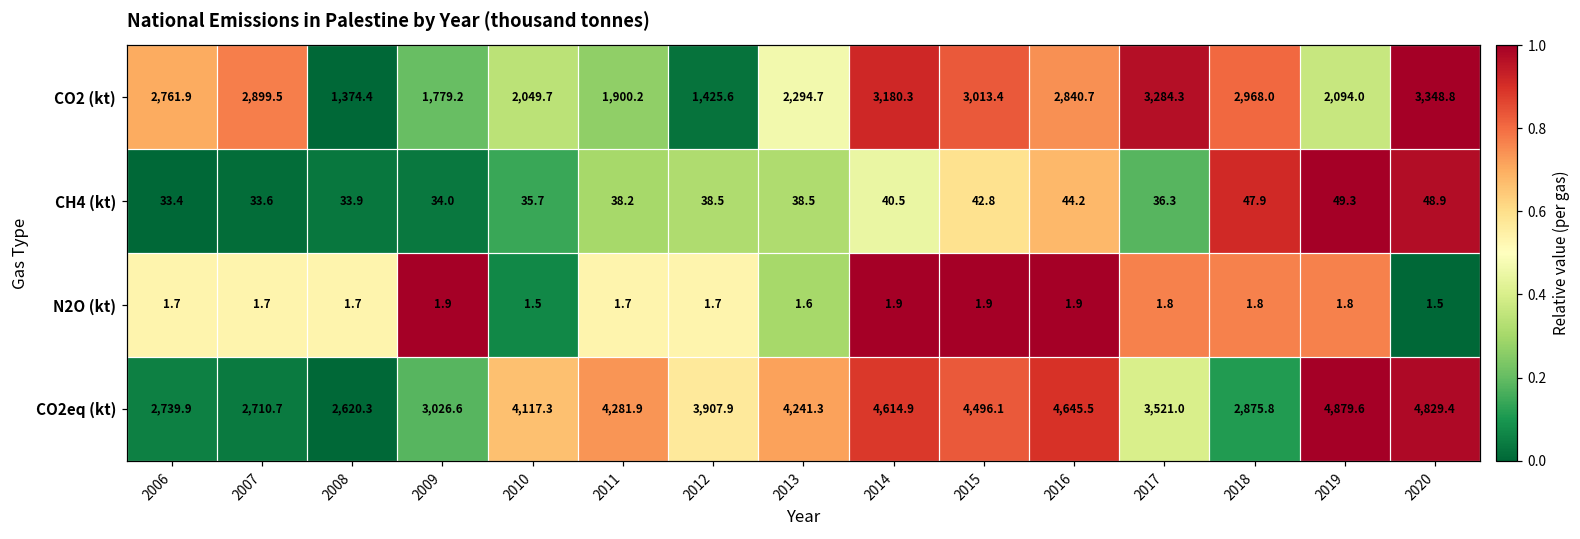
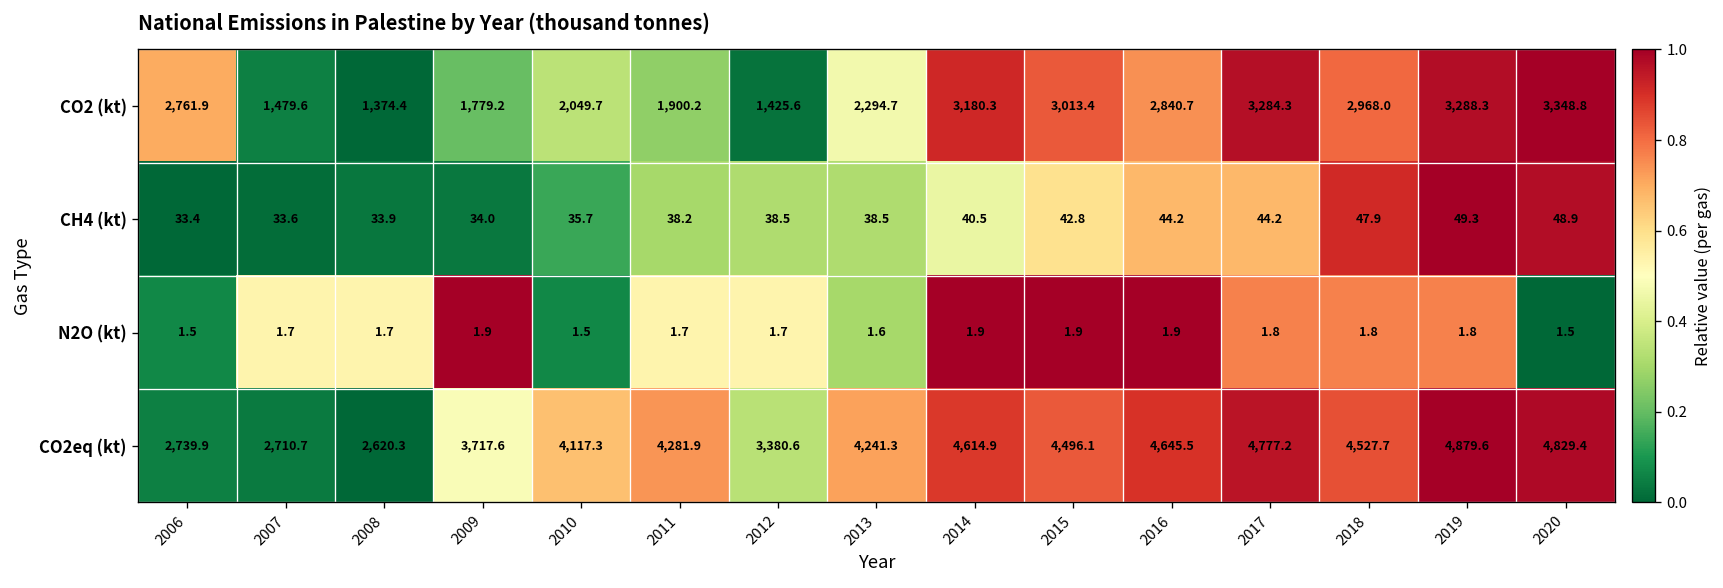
  {
    "CO2 (kt)": {
      "2006": "2,761.9",
-     "2007": "2,899.5",
+     "2007": "1,479.6",
      "2008": "1,374.4",
      "2009": "1,779.2",
      "2010": "2,049.7",
      "2011": "1,900.2",
      "2012": "1,425.6",
      "2013": "2,294.7",
      "2014": "3,180.3",
      "2015": "3,013.4",
      "2016": "2,840.7",
      "2017": "3,284.3",
      "2018": "2,968.0",
-     "2019": "2,094.0",
+     "2019": "3,288.3",
      "2020": "3,348.8"
    },
    "CH4 (kt)": {
      "2006": "33.4",
      "2007": "33.6",
      "2008": "33.9",
      "2009": "34.0",
      "2010": "35.7",
      "2011": "38.2",
      "2012": "38.5",
      "2013": "38.5",
      "2014": "40.5",
      "2015": "42.8",
      "2016": "44.2",
-     "2017": "36.3",
+     "2017": "44.2",
      "2018": "47.9",
      "2019": "49.3",
      "2020": "48.9"
    },
    "N2O (kt)": {
-     "2006": "1.7",
+     "2006": "1.5",
      "2007": "1.7",
      "2008": "1.7",
      "2009": "1.9",
      "2010": "1.5",
      "2011": "1.7",
      "2012": "1.7",
      "2013": "1.6",
      "2014": "1.9",
      "2015": "1.9",
      "2016": "1.9",
      "2017": "1.8",
      "2018": "1.8",
      "2019": "1.8",
      "2020": "1.5"
    },
    "CO2eq (kt)": {
      "2006": "2,739.9",
      "2007": "2,710.7",
      "2008": "2,620.3",
-     "2009": "3,026.6",
+     "2009": "3,717.6",
      "2010": "4,117.3",
      "2011": "4,281.9",
-     "2012": "3,907.9",
+     "2012": "3,380.6",
      "2013": "4,241.3",
      "2014": "4,614.9",
      "2015": "4,496.1",
      "2016": "4,645.5",
-     "2017": "3,521.0",
-     "2018": "2,875.8",
+     "2017": "4,777.2",
+     "2018": "4,527.7",
      "2019": "4,879.6",
      "2020": "4,829.4"
    }
  }
